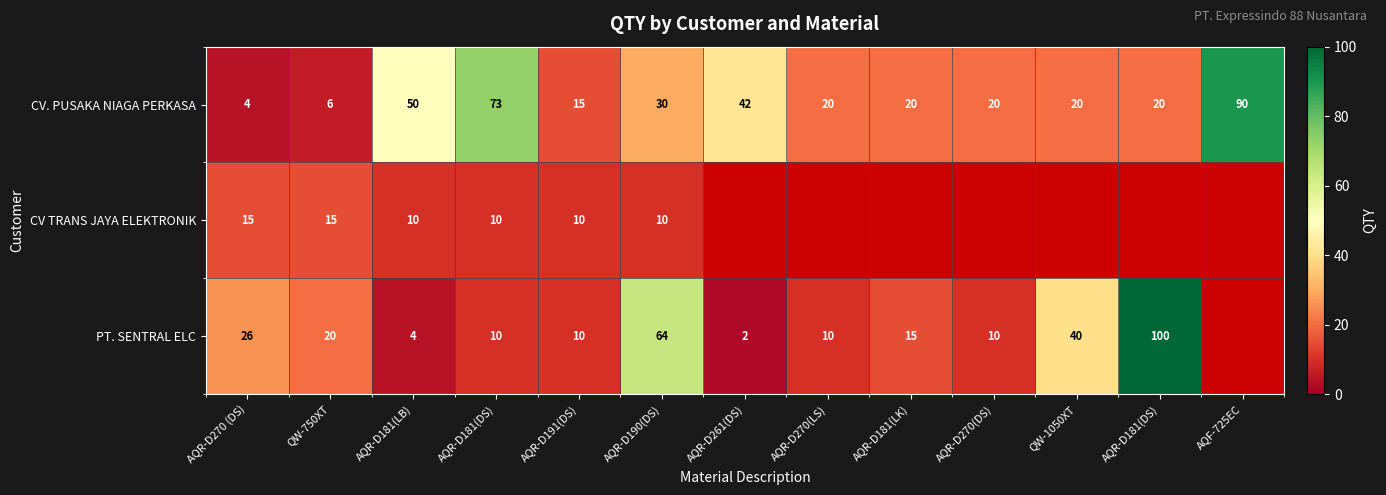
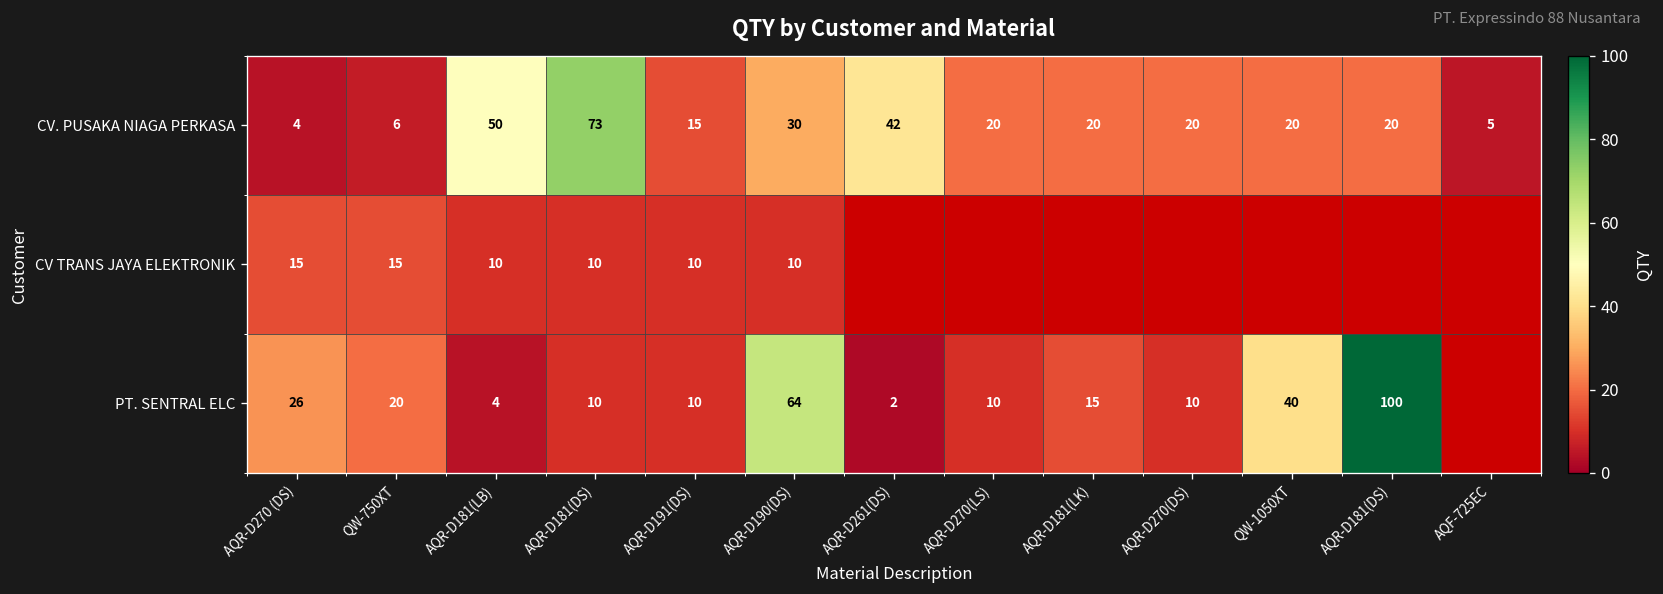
  {
    "CV. PUSAKA NIAGA PERKASA": {
      "AQR-D270 (DS)": 4,
      "QW-750XT": 6,
      "AQR-D181(LB)": 50,
      "AQR-D191(DS)": 15,
      "AQR-D190(DS)": 30,
      "AQR-D261(DS)": 42,
      "AQR-D270(LS)": 20,
      "AQR-D181(LK)": 20,
      "AQR-D270(DS)": 20,
      "QW-1050XT": 20,
-     "AQF-725EC": 90
+     "AQF-725EC": 5
    },
    "CV TRANS JAYA ELEKTRONIK": {
      "AQR-D270 (DS)": 15,
      "QW-750XT": 15,
      "AQR-D181(LB)": 10,
      "AQR-D181(DS)": 10,
      "AQR-D191(DS)": 10,
      "AQR-D190(DS)": 10
    },
    "PT. SENTRAL ELC": {
      "AQR-D270 (DS)": 26,
      "QW-750XT": 20,
      "AQR-D181(LB)": 4,
      "AQR-D191(DS)": 10,
      "AQR-D190(DS)": 64,
      "AQR-D261(DS)": 2,
      "AQR-D270(LS)": 10,
      "AQR-D181(LK)": 15,
      "AQR-D270(DS)": 10,
      "QW-1050XT": 40
    }
  }
